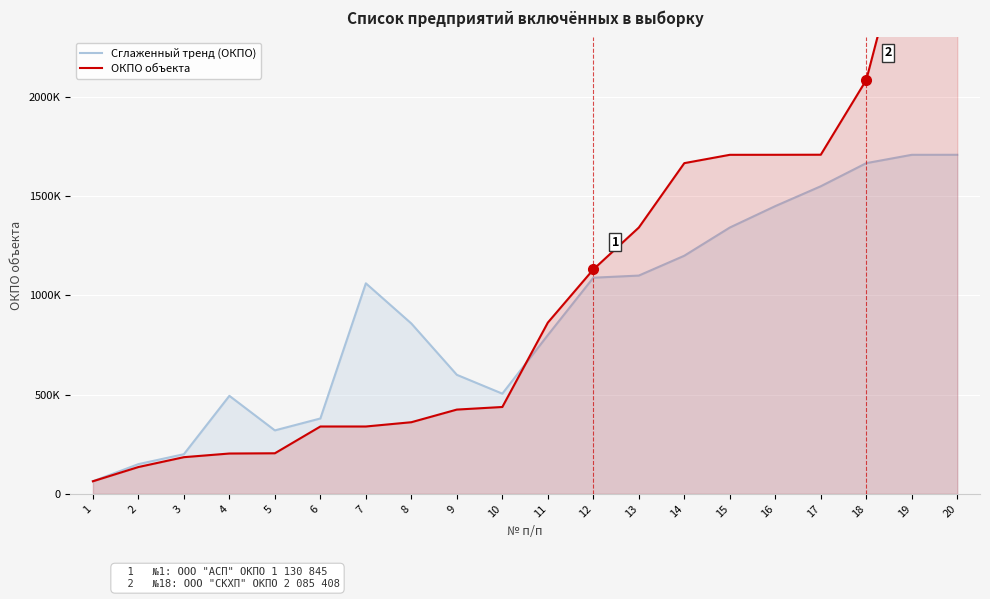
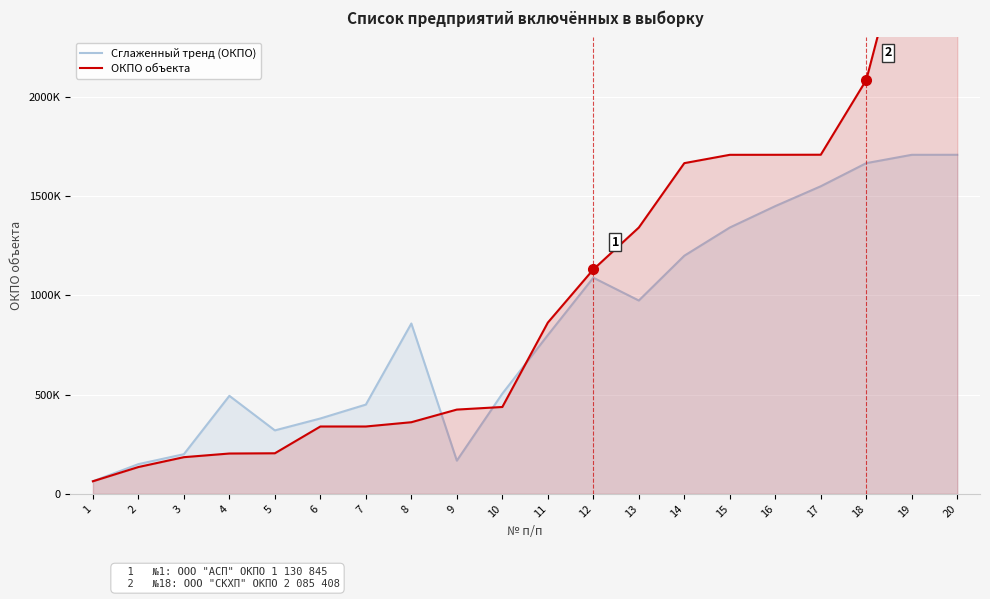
  {
    "Сглаженный тренд (ОКПО)": {
      "2": 150000,
      "3": 200000,
      "4": 490000,
      "5": 320000,
      "6": 380000,
-     "7": 1060000,
+     "7": 450000,
      "8": 860000,
-     "9": 600000,
+     "9": 170000,
      "10": 510000,
      "11": 800000,
      "12": 1090000,
-     "13": 1100000,
+     "13": 970000,
      "14": 1200000,
      "15": 1340000,
      "16": 1450000,
      "17": 1550000,
      "18": 1670000,
      "19": 1710000,
      "20": 1710000
    }
  }
